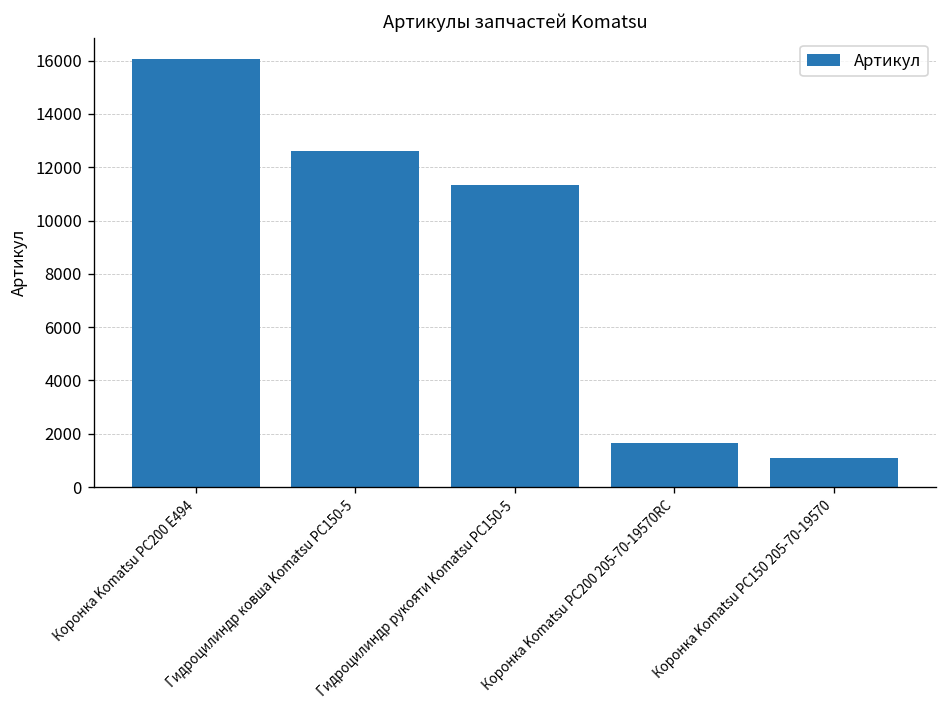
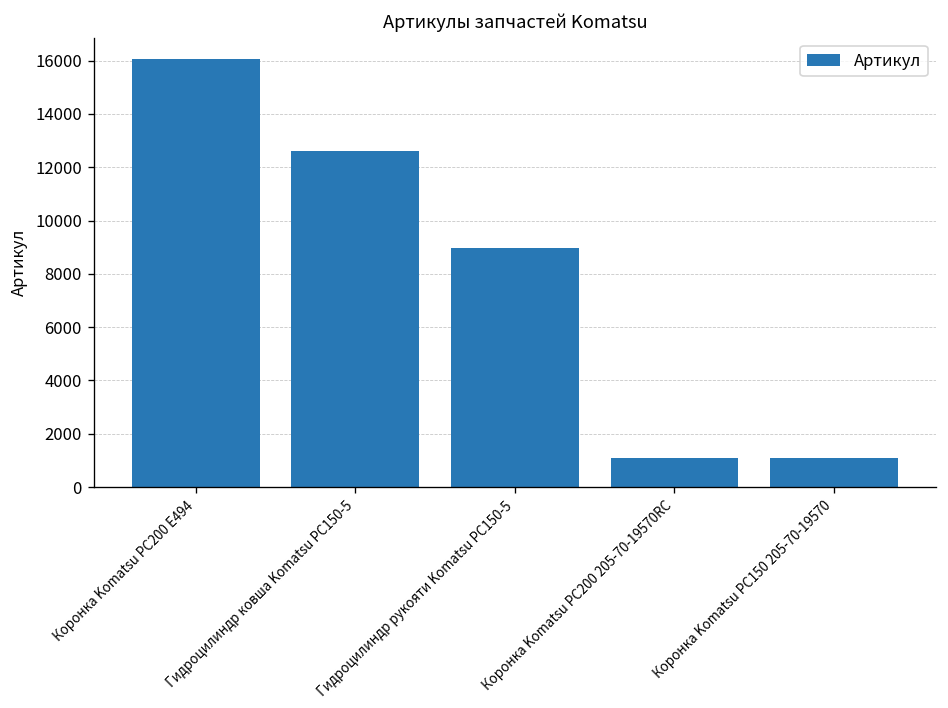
  {
    "Коронка Komatsu PC200 E494": 16100,
    "Гидроцилиндр ковша Komatsu PC150-5": 12600,
-   "Гидроцилиндр рукояти Komatsu PC150-5": 11300,
-   "Коронка Komatsu PC200 205-70-19570RC": 1700,
+   "Гидроцилиндр рукояти Komatsu PC150-5": 9000,
+   "Коронка Komatsu PC200 205-70-19570RC": 1100,
    "Коронка Komatsu PC150 205-70-19570": 1100
  }
